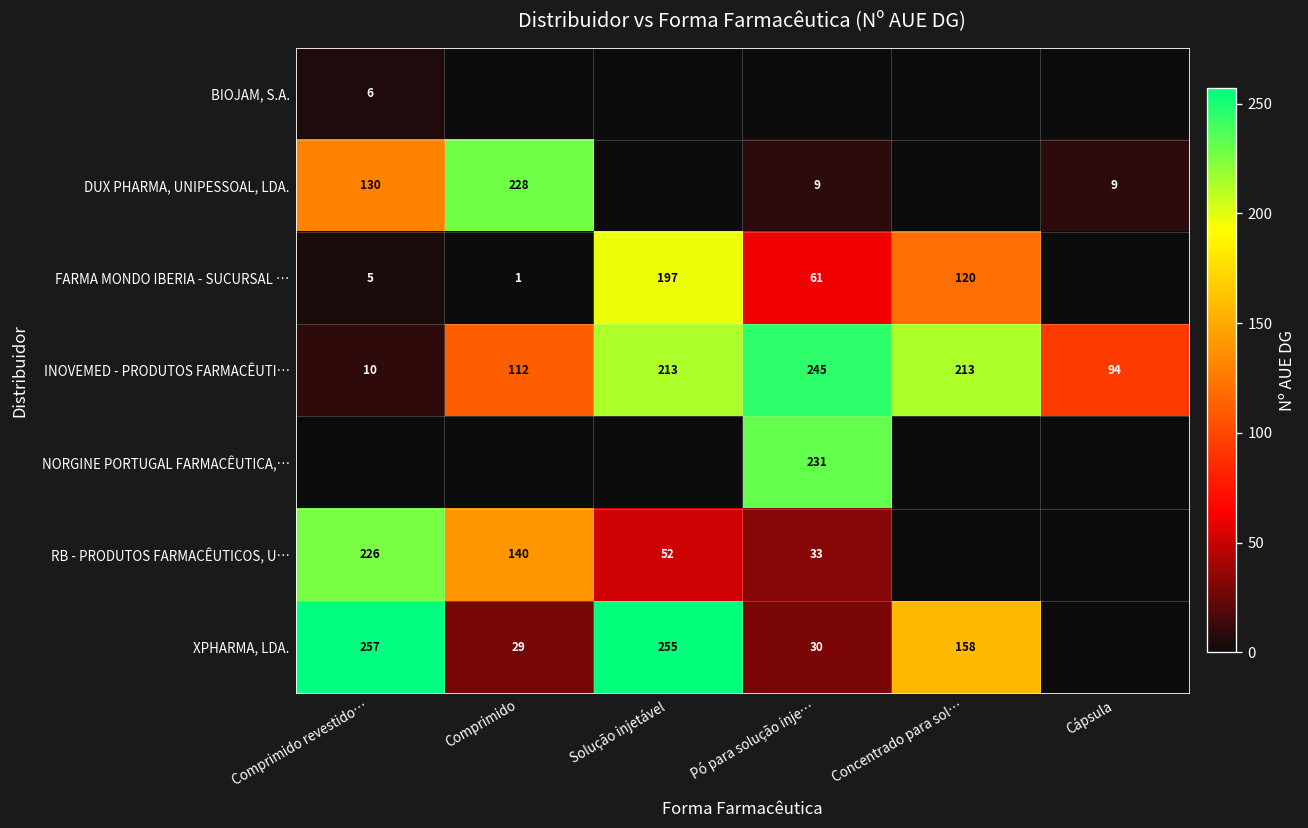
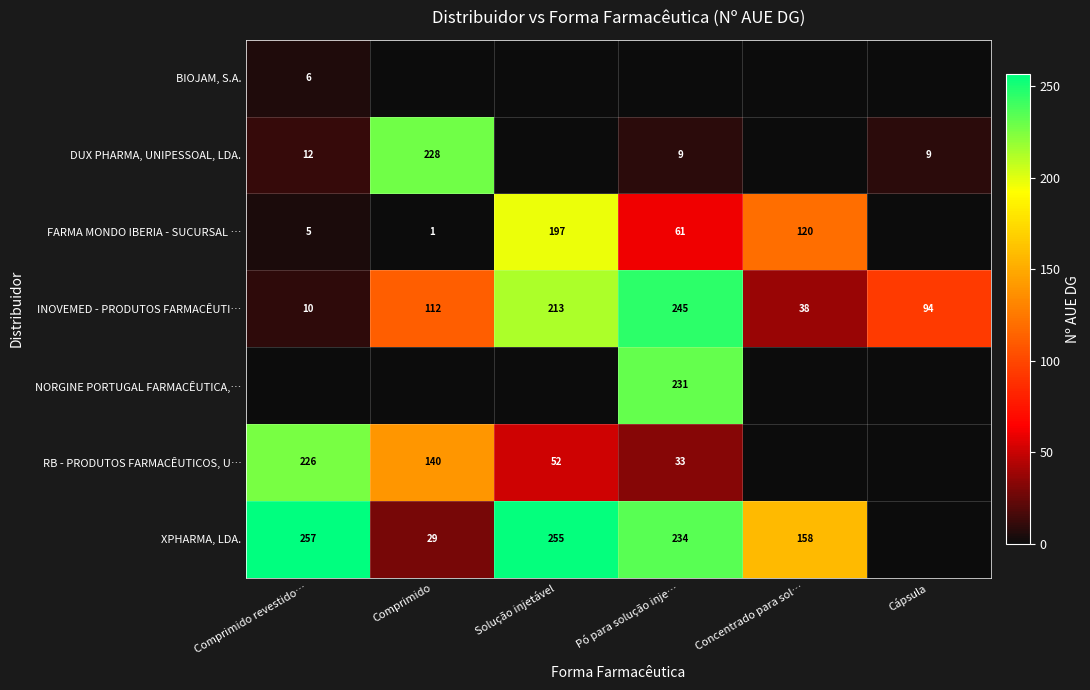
  {
    "BIOJAM, S.A.": {
      "Comprimido revestido…": 6
    },
    "DUX PHARMA, UNIPESSOAL, LDA.": {
-     "Comprimido revestido…": 130,
+     "Comprimido revestido…": 12,
      "Comprimido": 228,
      "Pó para solução inje…": 9,
      "Cápsula": 9
    },
    "FARMA MONDO IBERIA - SUCURSAL …": {
      "Comprimido revestido…": 5,
      "Comprimido": 1,
      "Solução injetável": 197,
      "Pó para solução inje…": 61,
      "Concentrado para sol…": 120
    },
    "INOVEMED - PRODUTOS FARMACÊUTI…": {
      "Comprimido revestido…": 10,
      "Comprimido": 112,
      "Solução injetável": 213,
      "Pó para solução inje…": 245,
-     "Concentrado para sol…": 213,
+     "Concentrado para sol…": 38,
      "Cápsula": 94
    },
    "NORGINE PORTUGAL FARMACÊUTICA,…": {
      "Pó para solução inje…": 231
    },
    "RB - PRODUTOS FARMACÊUTICOS, U…": {
      "Comprimido revestido…": 226,
      "Comprimido": 140,
      "Solução injetável": 52,
      "Pó para solução inje…": 33
    },
    "XPHARMA, LDA.": {
      "Comprimido revestido…": 257,
      "Comprimido": 29,
      "Solução injetável": 255,
-     "Pó para solução inje…": 30,
+     "Pó para solução inje…": 234,
      "Concentrado para sol…": 158
    }
  }
